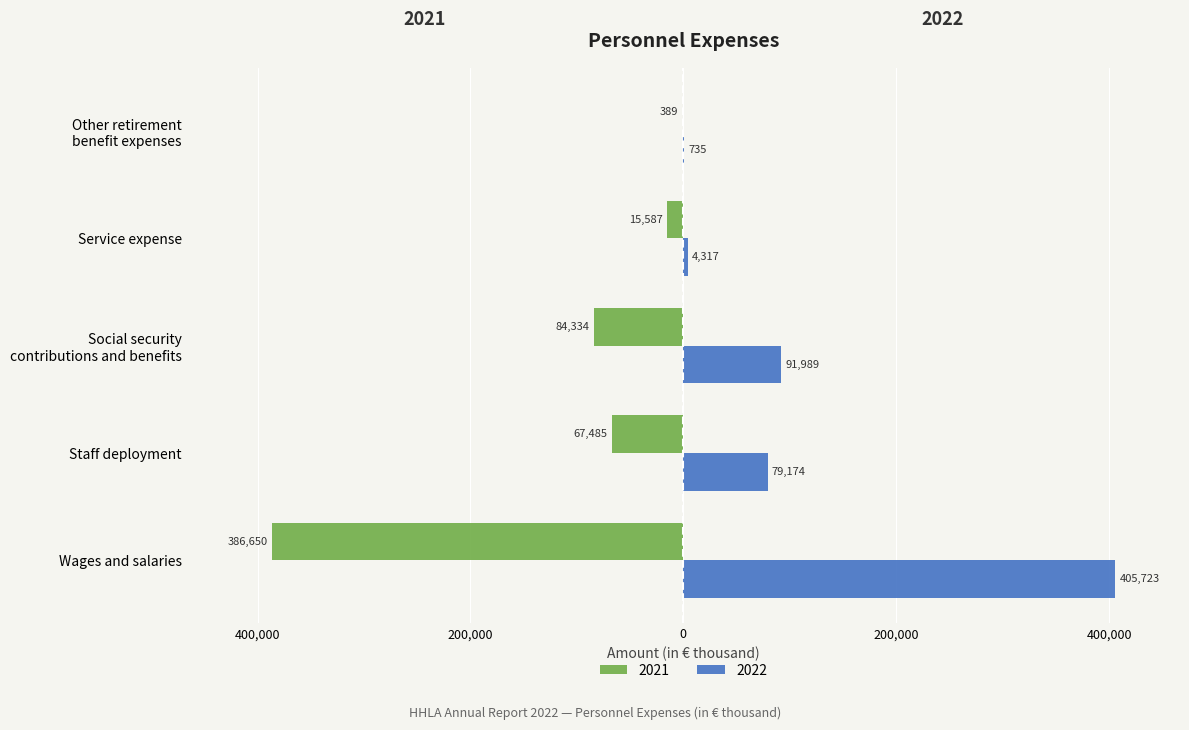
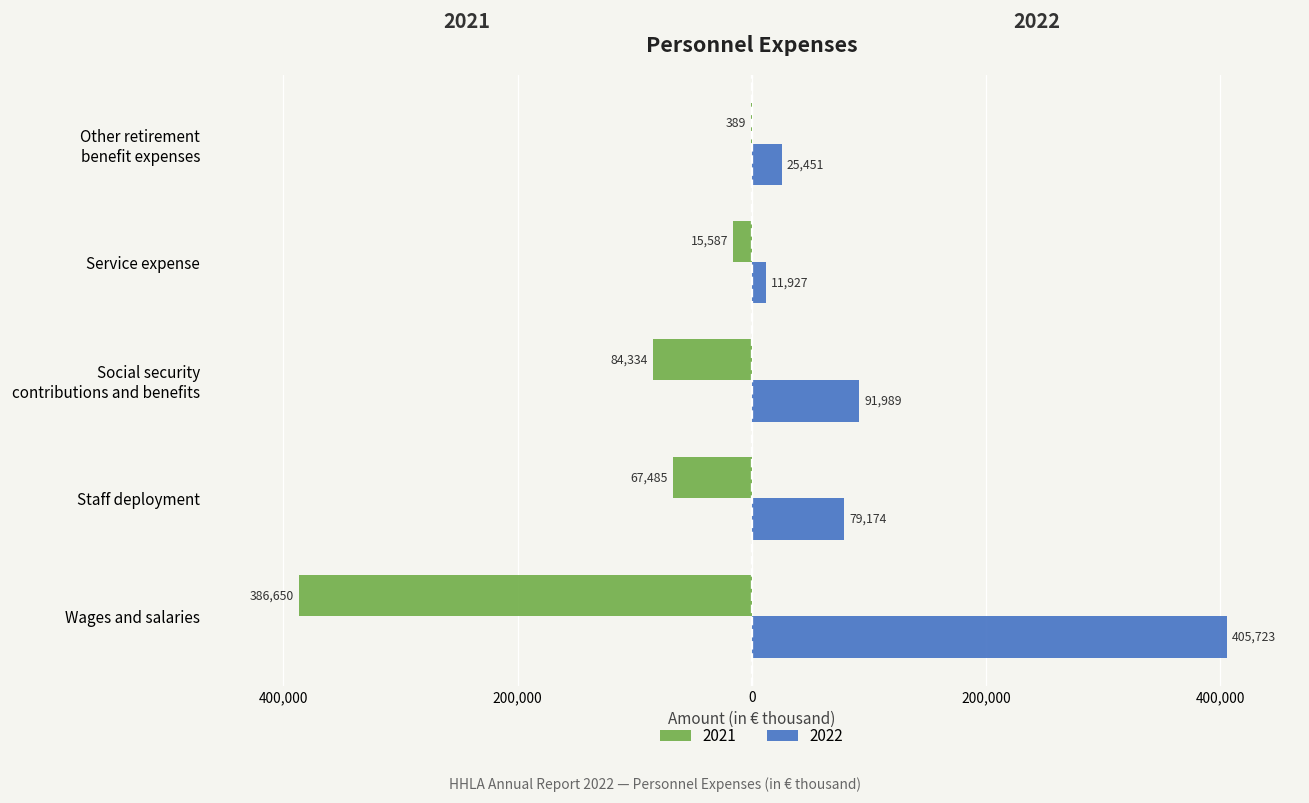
  {
    "2022": {
-     "Other retirement benefit expenses": "735",
-     "Service expense": "4,317",
+     "Other retirement benefit expenses": "25,451",
+     "Service expense": "11,927",
      "Social security contributions and benefits": "91,989",
      "Staff deployment": "79,174",
      "Wages and salaries": "405,723"
    }
  }
